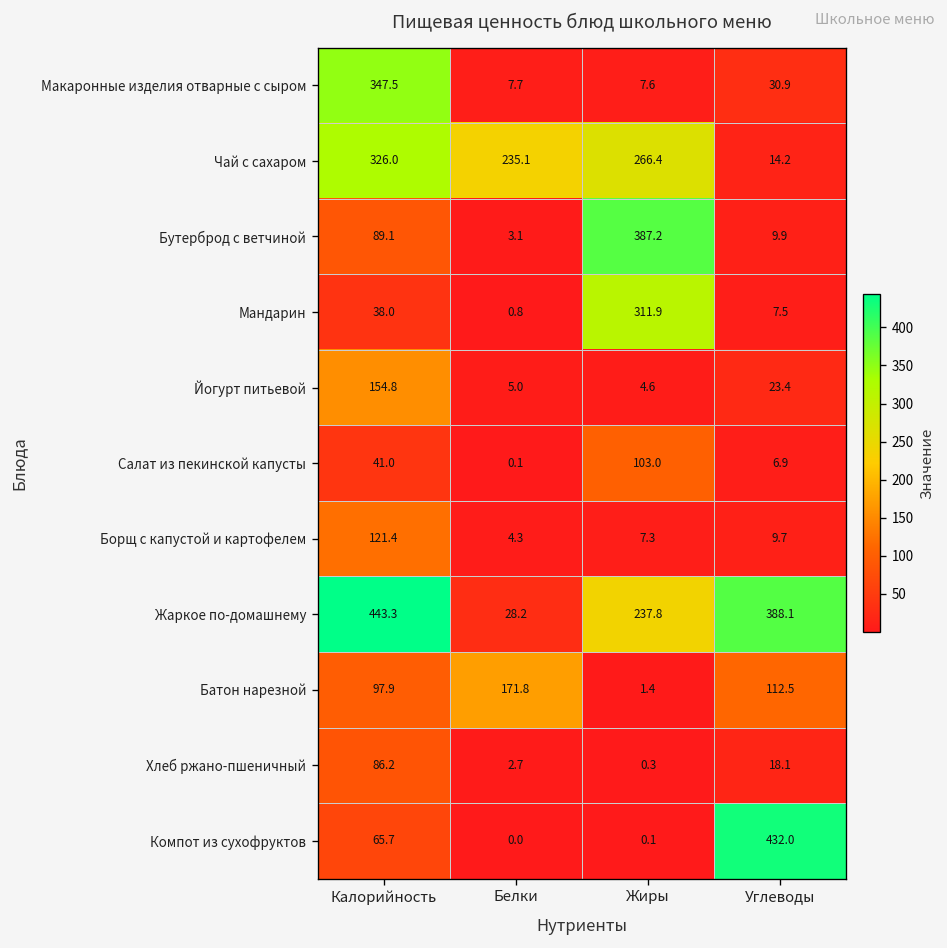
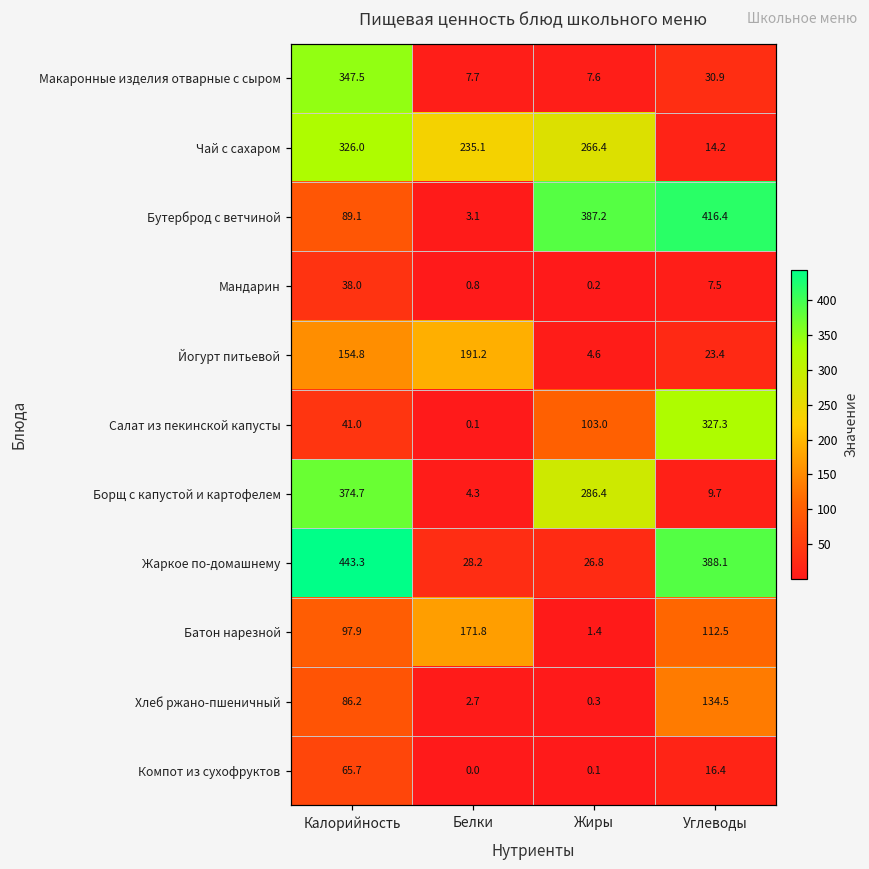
  {
    "Макаронные изделия отварные с сыром": {
      "Калорийность": 347.5,
      "Белки": 7.7,
      "Жиры": 7.6,
      "Углеводы": 30.9
    },
    "Чай с сахаром": {
      "Калорийность": 326.0,
      "Белки": 235.1,
      "Жиры": 266.4,
      "Углеводы": 14.2
    },
    "Бутерброд с ветчиной": {
      "Калорийность": 89.1,
      "Белки": 3.1,
      "Жиры": 387.2,
-     "Углеводы": 9.9
+     "Углеводы": 416.4
    },
    "Мандарин": {
      "Калорийность": 38.0,
      "Белки": 0.8,
-     "Жиры": 311.9,
+     "Жиры": 0.2,
      "Углеводы": 7.5
    },
    "Йогурт питьевой": {
      "Калорийность": 154.8,
-     "Белки": 5.0,
+     "Белки": 191.2,
      "Жиры": 4.6,
      "Углеводы": 23.4
    },
    "Салат из пекинской капусты": {
      "Калорийность": 41.0,
      "Белки": 0.1,
      "Жиры": 103.0,
-     "Углеводы": 6.9
+     "Углеводы": 327.3
    },
    "Борщ с капустой и картофелем": {
-     "Калорийность": 121.4,
+     "Калорийность": 374.7,
      "Белки": 4.3,
-     "Жиры": 7.3,
+     "Жиры": 286.4,
      "Углеводы": 9.7
    },
    "Жаркое по-домашнему": {
      "Калорийность": 443.3,
      "Белки": 28.2,
-     "Жиры": 237.8,
+     "Жиры": 26.8,
      "Углеводы": 388.1
    },
    "Батон нарезной": {
      "Калорийность": 97.9,
      "Белки": 171.8,
      "Жиры": 1.4,
      "Углеводы": 112.5
    },
    "Хлеб ржано-пшеничный": {
      "Калорийность": 86.2,
      "Белки": 2.7,
      "Жиры": 0.3,
-     "Углеводы": 18.1
+     "Углеводы": 134.5
    },
    "Компот из сухофруктов": {
      "Калорийность": 65.7,
      "Белки": 0.0,
      "Жиры": 0.1,
-     "Углеводы": 432.0
+     "Углеводы": 16.4
    }
  }
